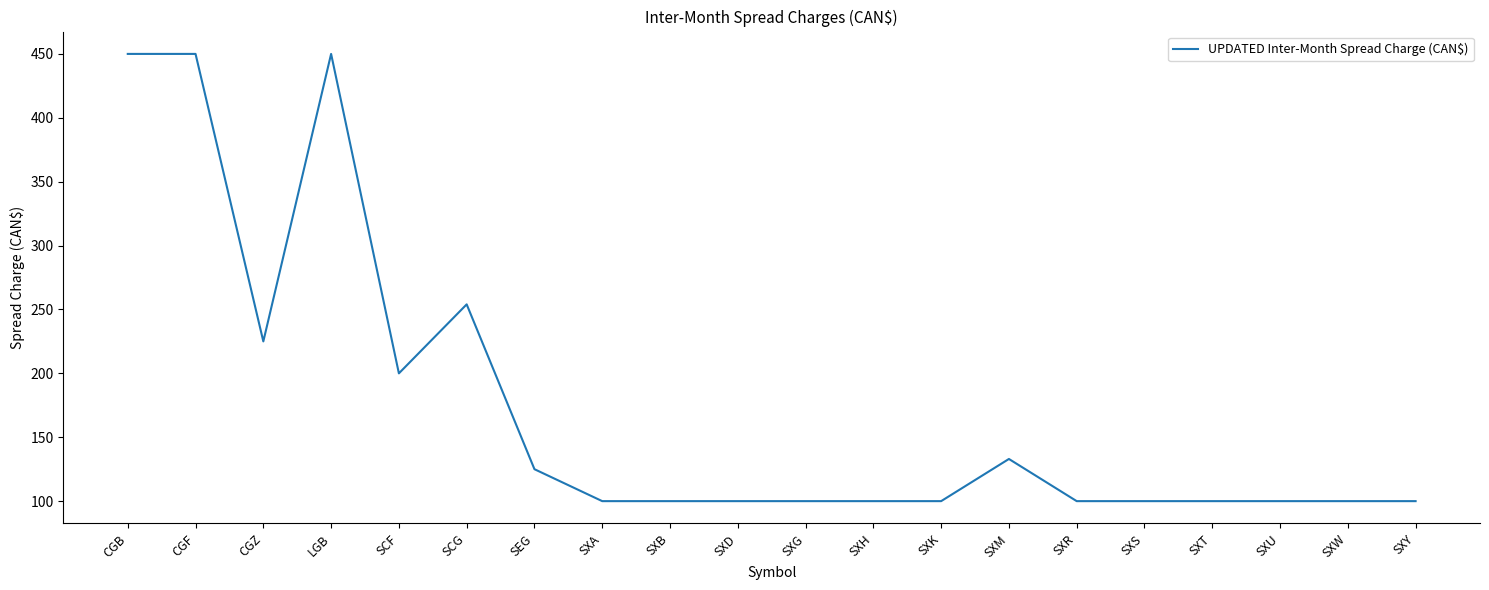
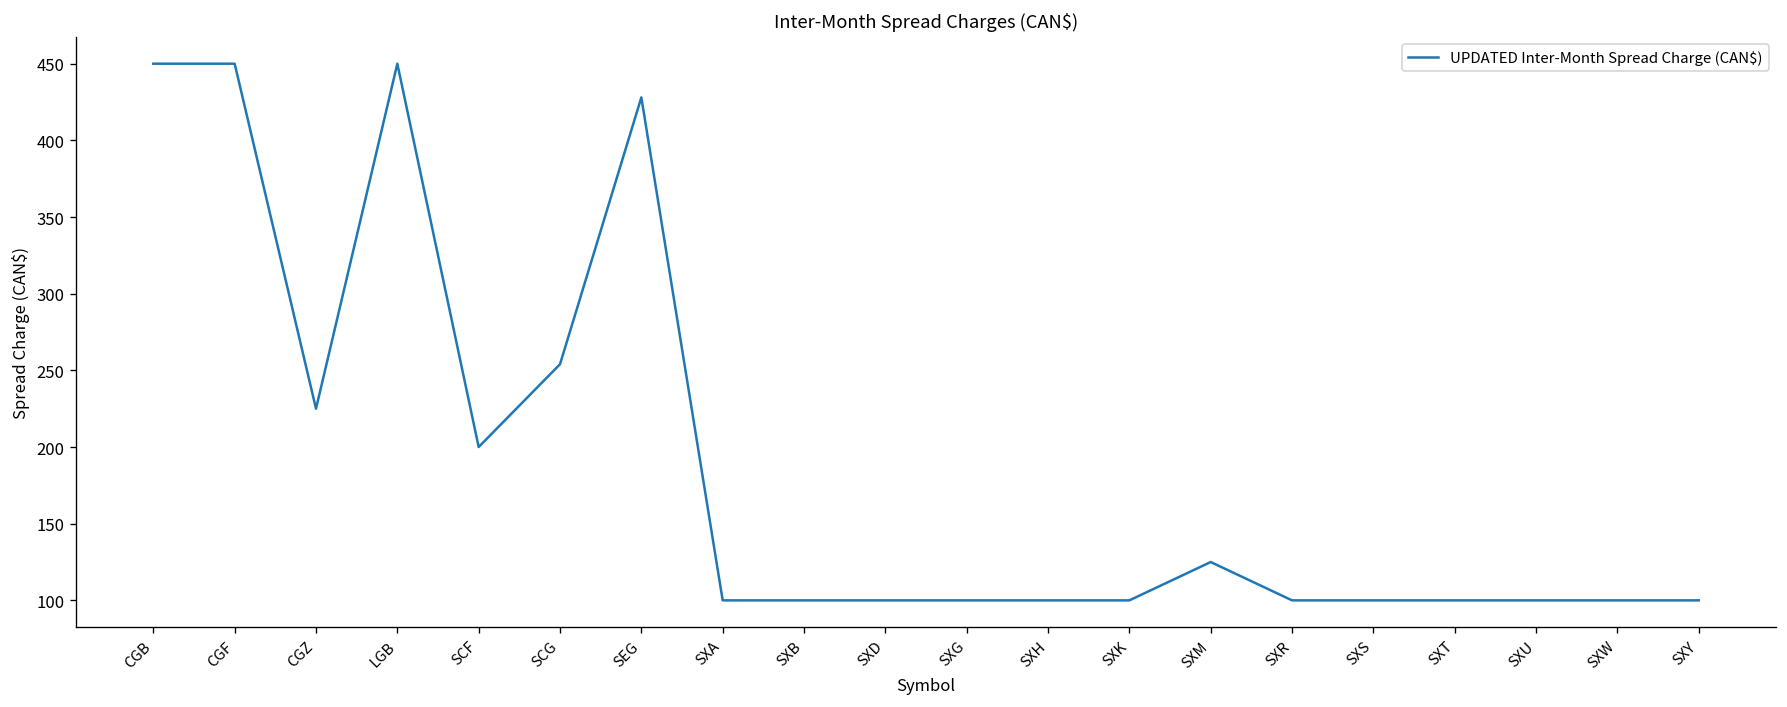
  {
    "CGB": 450,
    "CGF": 450,
    "CGZ": 225,
    "LGB": 450,
    "SCF": 200,
    "SCG": 254,
-   "SEG": 125,
+   "SEG": 428,
    "SXA": 100,
    "SXB": 100,
    "SXD": 100,
    "SXG": 100,
    "SXH": 100,
    "SXK": 100,
-   "SXM": 133,
+   "SXM": 125,
    "SXR": 100,
    "SXS": 100,
    "SXT": 100,
    "SXU": 100,
    "SXW": 100,
    "SXY": 100
  }
